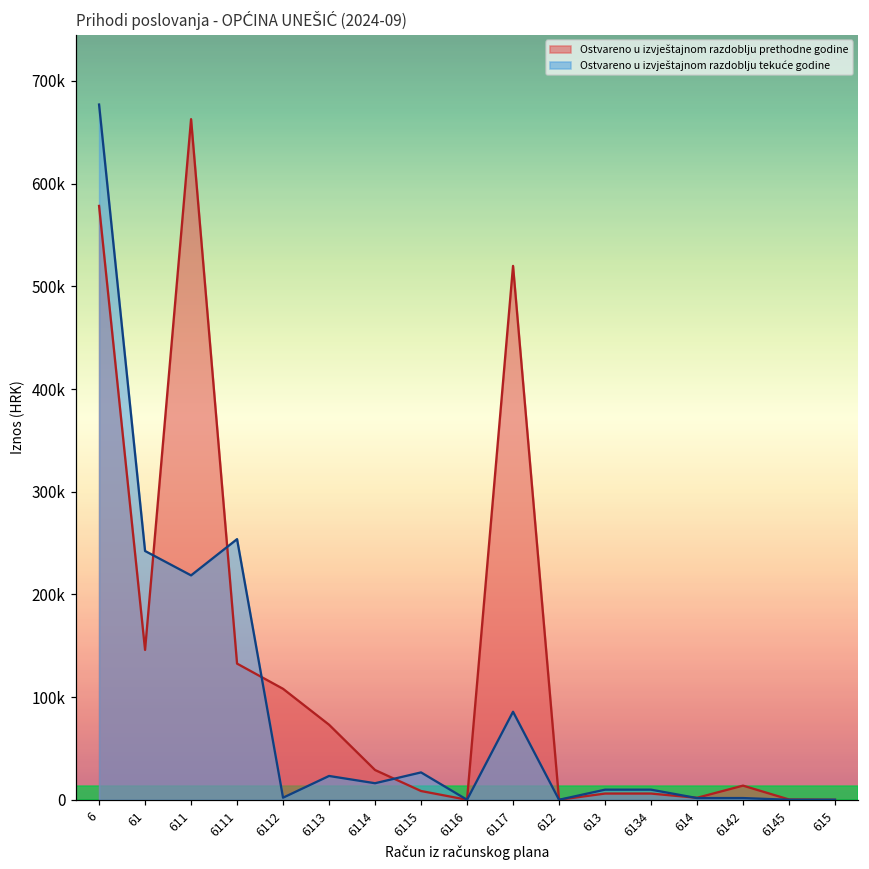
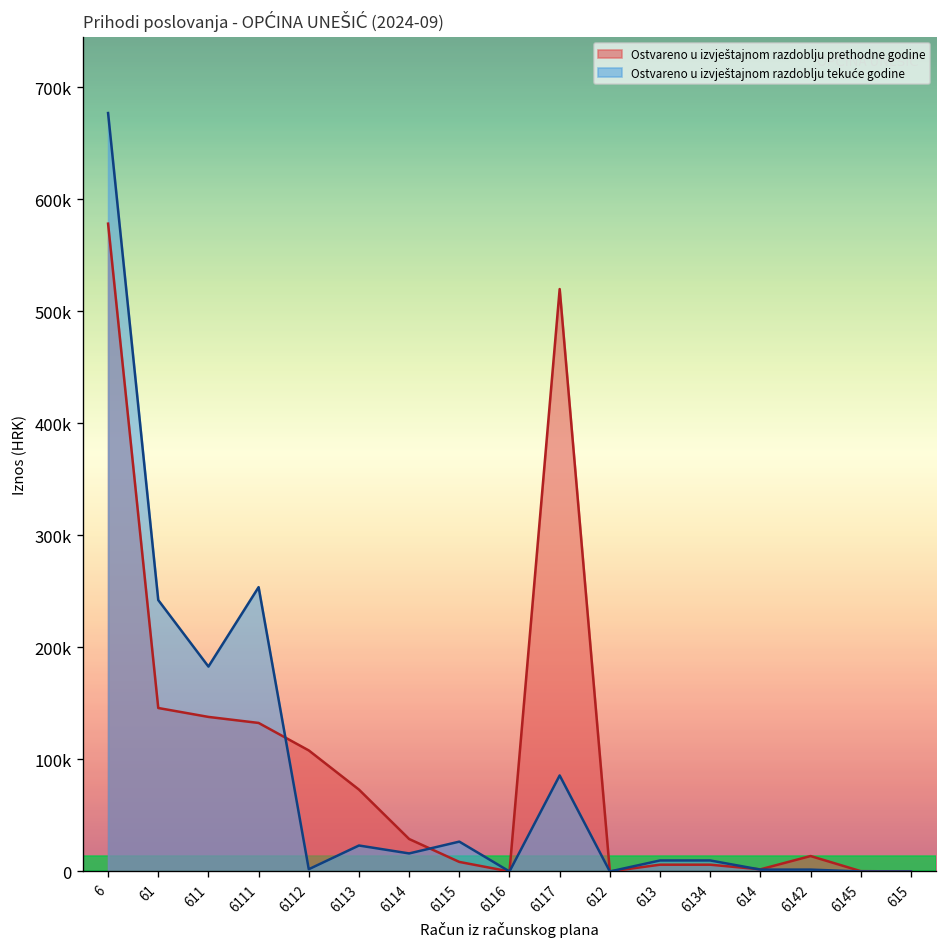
  {
    "Ostvareno u izvještajnom razdoblju prethodne godine": {
      "6": 580000,
      "61": 150000,
-     "611": 660000,
+     "611": 140000,
      "6111": 130000,
      "6112": 110000,
      "6113": 70000,
      "6114": 30000,
      "6117": 520000,
      "6142": 10000
    },
    "Ostvareno u izvještajnom razdoblju tekuće godine": {
      "6": 680000,
      "61": 240000,
-     "611": 220000,
+     "611": 180000,
      "6111": 250000,
      "6113": 20000,
      "6114": 20000,
      "6115": 30000,
      "6117": 90000
    }
  }
